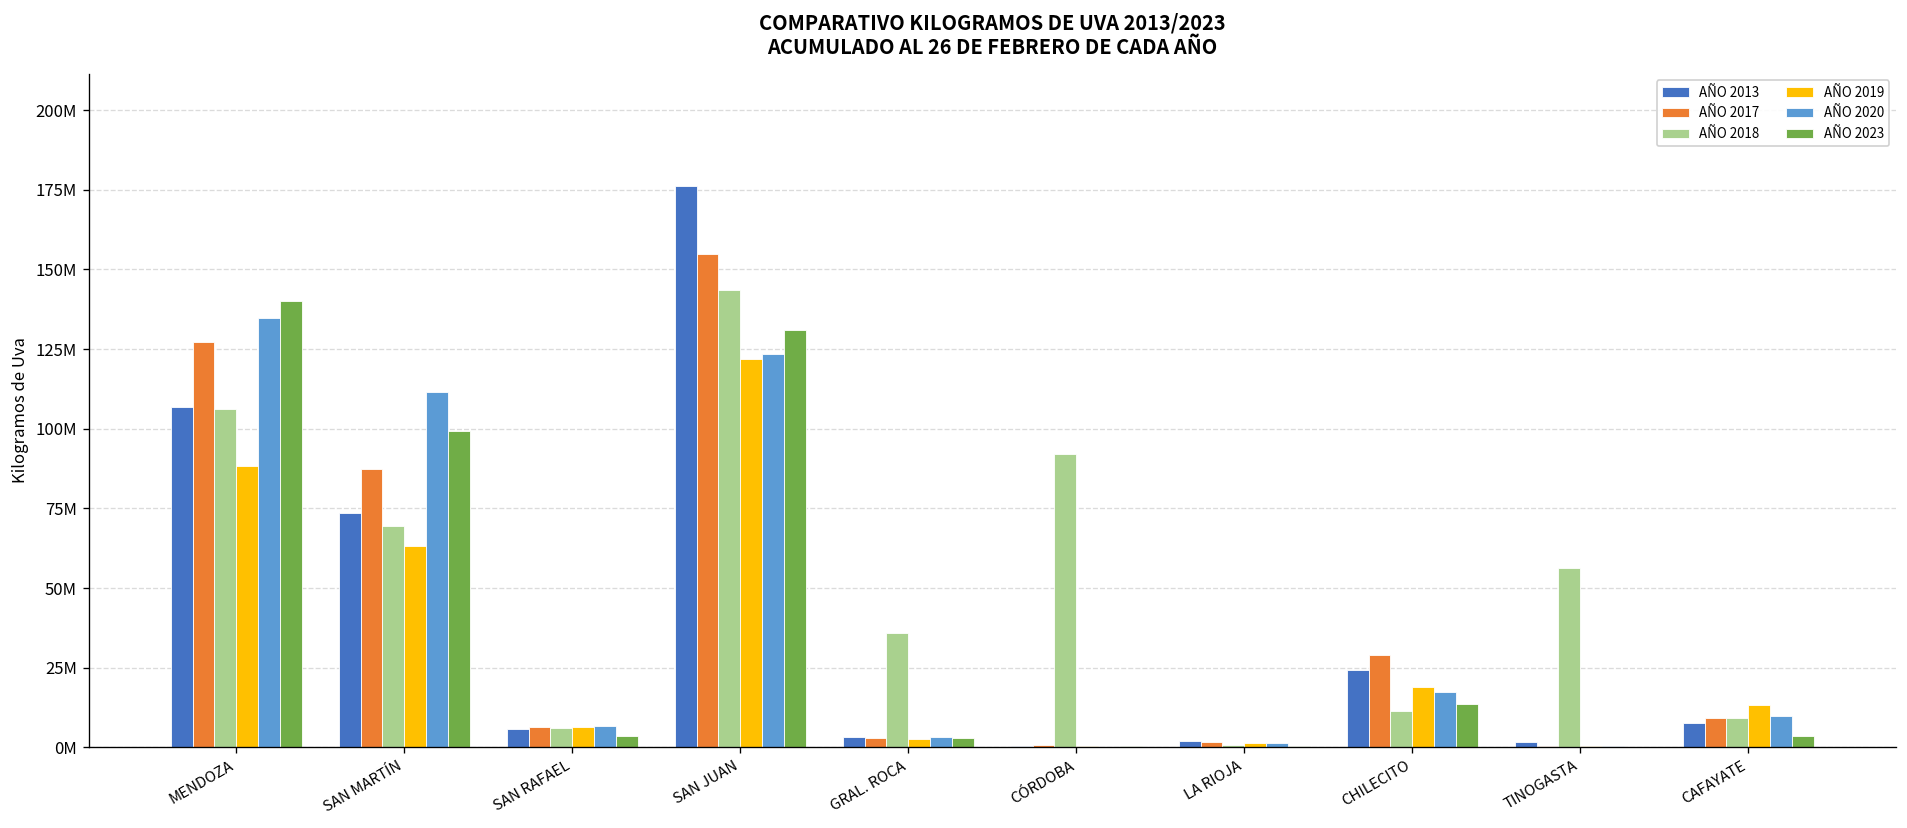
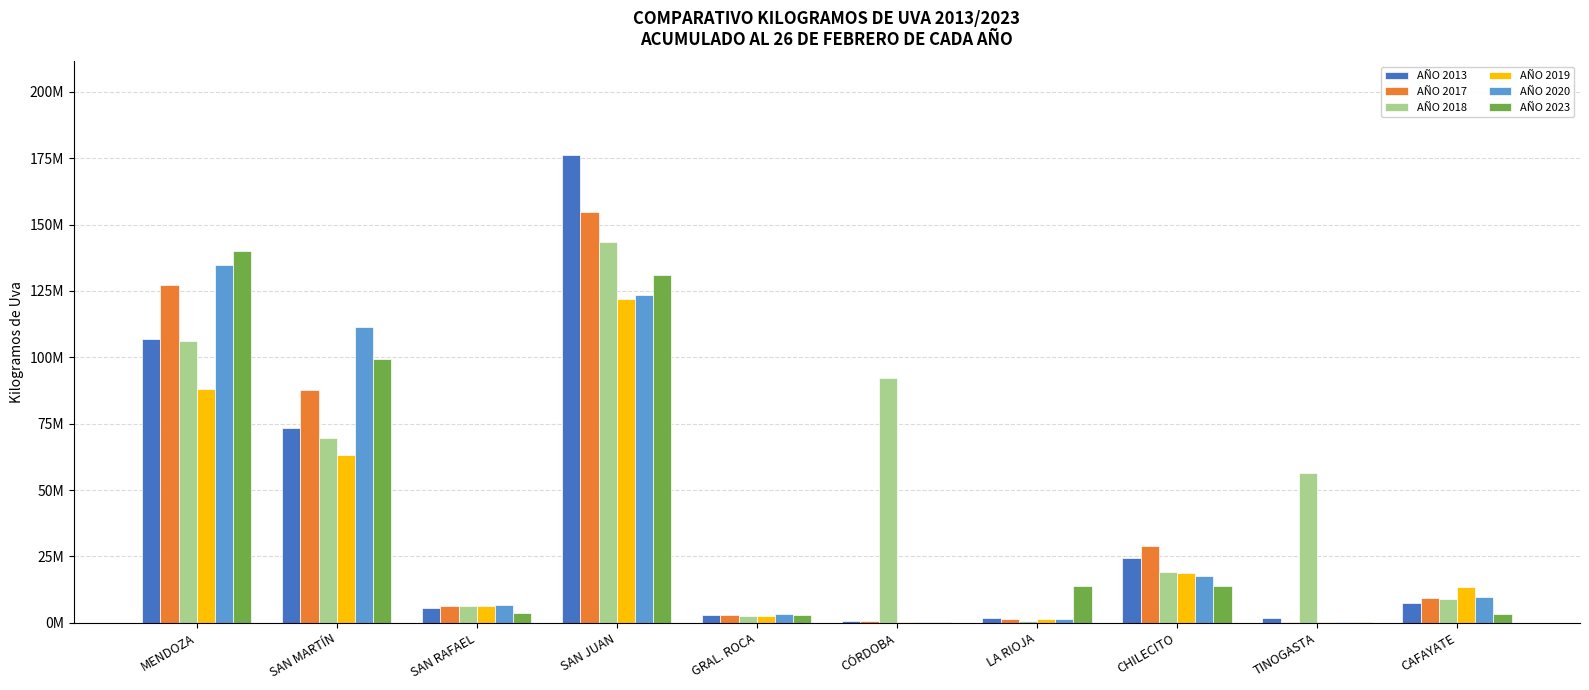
  {
    "AÑO 2017": {
      "MENDOZA": 127000000,
      "SAN MARTÍN": 88000000,
      "SAN RAFAEL": 6000000,
      "SAN JUAN": 155000000,
      "GRAL. ROCA": 3000000,
      "LA RIOJA": 2000000,
      "CHILECITO": 29000000,
      "CAFAYATE": 9000000
    },
    "AÑO 2018": {
      "MENDOZA": 106000000,
      "SAN MARTÍN": 69000000,
      "SAN RAFAEL": 6000000,
      "SAN JUAN": 144000000,
-     "GRAL. ROCA": 36000000,
+     "GRAL. ROCA": 3000000,
      "CÓRDOBA": 92000000,
-     "CHILECITO": 11000000,
+     "CHILECITO": 19000000,
      "TINOGASTA": 56000000,
      "CAFAYATE": 9000000
    },
    "AÑO 2019": {
      "MENDOZA": 88000000,
      "SAN MARTÍN": 63000000,
      "SAN RAFAEL": 6000000,
      "SAN JUAN": 122000000,
      "GRAL. ROCA": 2000000,
      "LA RIOJA": 1000000,
      "CHILECITO": 19000000,
      "CAFAYATE": 13000000
    },
    "AÑO 2023": {
      "MENDOZA": 140000000,
      "SAN MARTÍN": 99000000,
      "SAN RAFAEL": 4000000,
      "SAN JUAN": 131000000,
      "GRAL. ROCA": 3000000,
-     "LA RIOJA": 1000000,
+     "LA RIOJA": 14000000,
      "CHILECITO": 14000000,
      "CAFAYATE": 3000000
    }
  }
